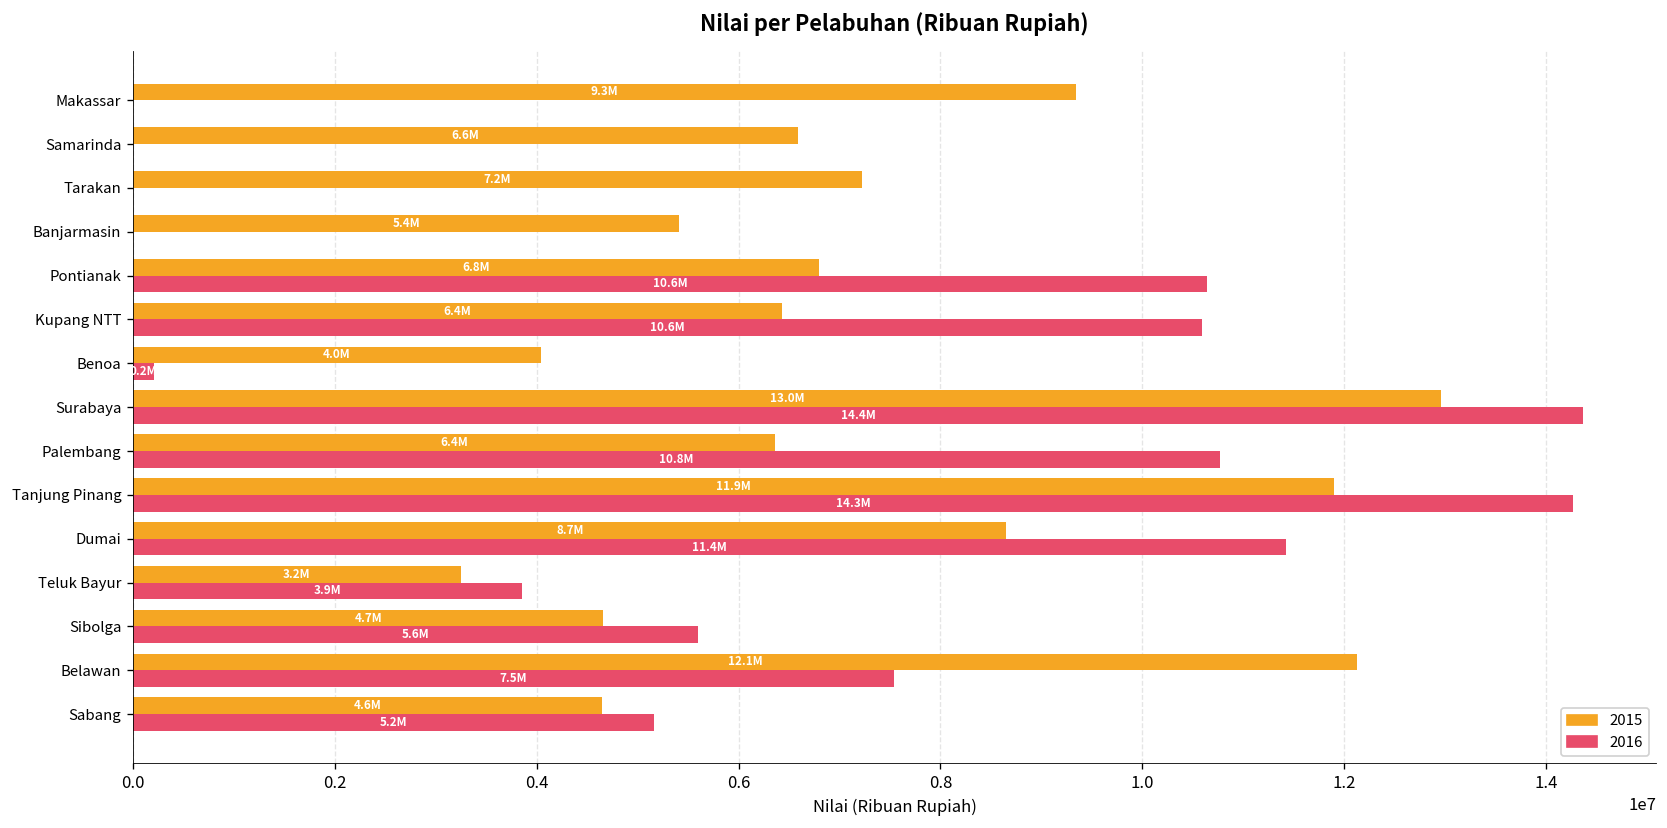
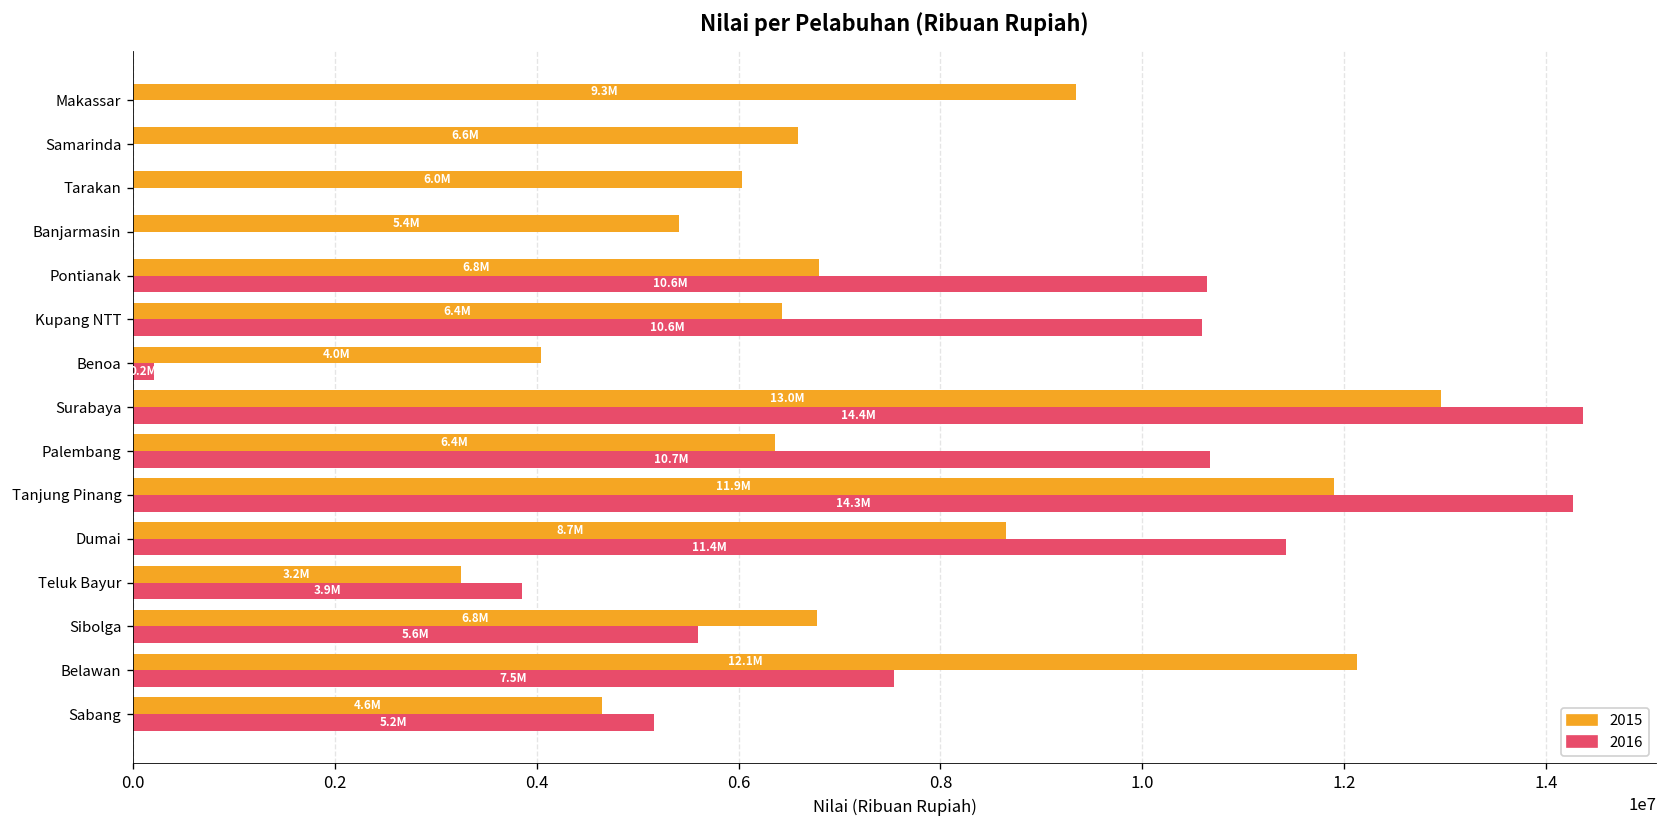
  {
    "2015": {
      "Makassar": "9.3M",
      "Samarinda": "6.6M",
-     "Tarakan": "7.2M",
+     "Tarakan": "6.0M",
      "Banjarmasin": "5.4M",
      "Pontianak": "6.8M",
      "Kupang NTT": "6.4M",
      "Benoa": "4.0M",
      "Surabaya": "13.0M",
      "Palembang": "6.4M",
      "Tanjung Pinang": "11.9M",
      "Dumai": "8.7M",
      "Teluk Bayur": "3.2M",
-     "Sibolga": "4.7M",
+     "Sibolga": "6.8M",
      "Belawan": "12.1M",
      "Sabang": "4.6M"
    },
    "2016": {
      "Pontianak": "10.6M",
      "Kupang NTT": "10.6M",
      "Benoa": "0.2M",
      "Surabaya": "14.4M",
-     "Palembang": "10.8M",
+     "Palembang": "10.7M",
      "Tanjung Pinang": "14.3M",
      "Dumai": "11.4M",
      "Teluk Bayur": "3.9M",
      "Sibolga": "5.6M",
      "Belawan": "7.5M",
      "Sabang": "5.2M"
    }
  }
